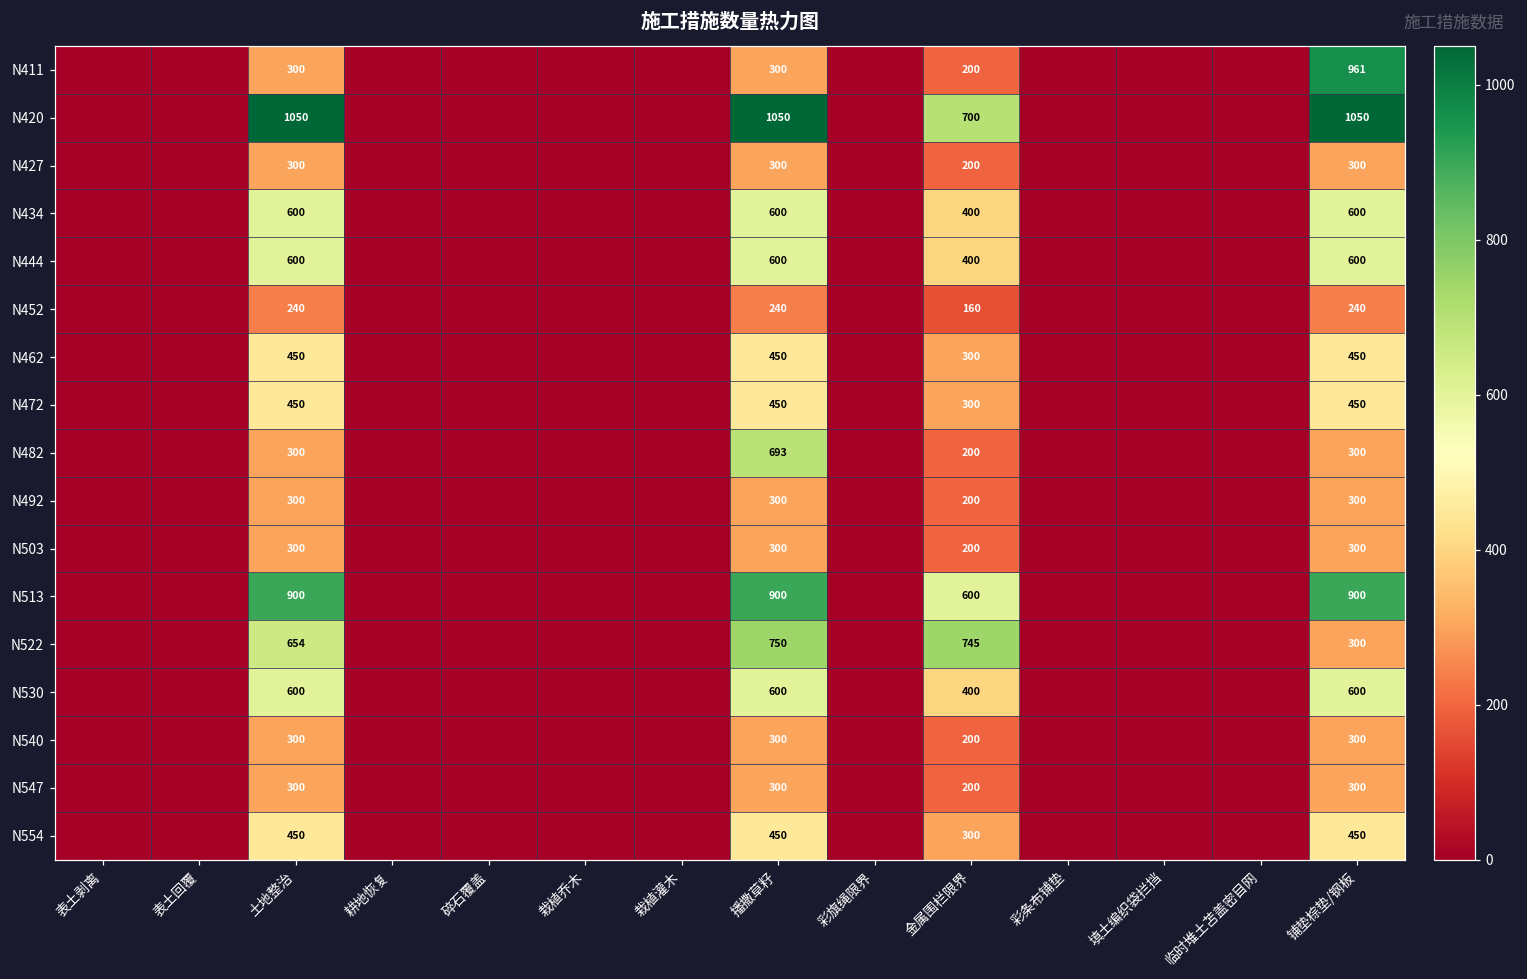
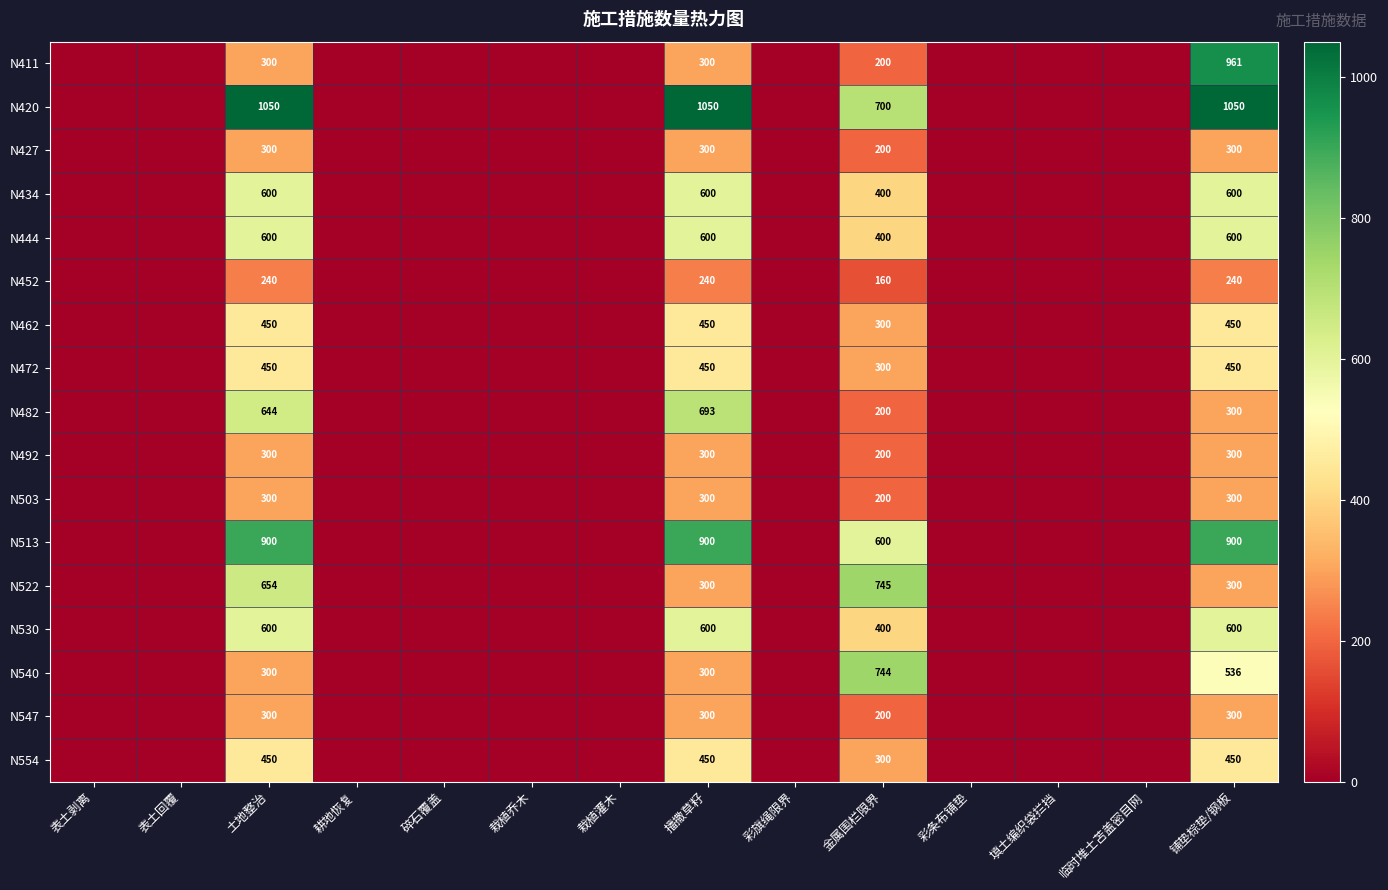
  {
    "N411": {
      "土地整治": 300,
      "播撒草籽": 300,
      "金属围栏限界": 200,
      "铺垫棕垫/钢板": 961
    },
    "N420": {
      "土地整治": 1050,
      "播撒草籽": 1050,
      "金属围栏限界": 700,
      "铺垫棕垫/钢板": 1050
    },
    "N427": {
      "土地整治": 300,
      "播撒草籽": 300,
      "金属围栏限界": 200,
      "铺垫棕垫/钢板": 300
    },
    "N434": {
      "土地整治": 600,
      "播撒草籽": 600,
      "金属围栏限界": 400,
      "铺垫棕垫/钢板": 600
    },
    "N444": {
      "土地整治": 600,
      "播撒草籽": 600,
      "金属围栏限界": 400,
      "铺垫棕垫/钢板": 600
    },
    "N452": {
      "土地整治": 240,
      "播撒草籽": 240,
      "金属围栏限界": 160,
      "铺垫棕垫/钢板": 240
    },
    "N462": {
      "土地整治": 450,
      "播撒草籽": 450,
      "金属围栏限界": 300,
      "铺垫棕垫/钢板": 450
    },
    "N472": {
      "土地整治": 450,
      "播撒草籽": 450,
      "金属围栏限界": 300,
      "铺垫棕垫/钢板": 450
    },
    "N482": {
-     "土地整治": 300,
+     "土地整治": 644,
      "播撒草籽": 693,
      "金属围栏限界": 200,
      "铺垫棕垫/钢板": 300
    },
    "N492": {
      "土地整治": 300,
      "播撒草籽": 300,
      "金属围栏限界": 200,
      "铺垫棕垫/钢板": 300
    },
    "N503": {
      "土地整治": 300,
      "播撒草籽": 300,
      "金属围栏限界": 200,
      "铺垫棕垫/钢板": 300
    },
    "N513": {
      "土地整治": 900,
      "播撒草籽": 900,
      "金属围栏限界": 600,
      "铺垫棕垫/钢板": 900
    },
    "N522": {
      "土地整治": 654,
-     "播撒草籽": 750,
+     "播撒草籽": 300,
      "金属围栏限界": 745,
      "铺垫棕垫/钢板": 300
    },
    "N530": {
      "土地整治": 600,
      "播撒草籽": 600,
      "金属围栏限界": 400,
      "铺垫棕垫/钢板": 600
    },
    "N540": {
      "土地整治": 300,
      "播撒草籽": 300,
-     "金属围栏限界": 200,
-     "铺垫棕垫/钢板": 300
+     "金属围栏限界": 744,
+     "铺垫棕垫/钢板": 536
    },
    "N547": {
      "土地整治": 300,
      "播撒草籽": 300,
      "金属围栏限界": 200,
      "铺垫棕垫/钢板": 300
    },
    "N554": {
      "土地整治": 450,
      "播撒草籽": 450,
      "金属围栏限界": 300,
      "铺垫棕垫/钢板": 450
    }
  }
